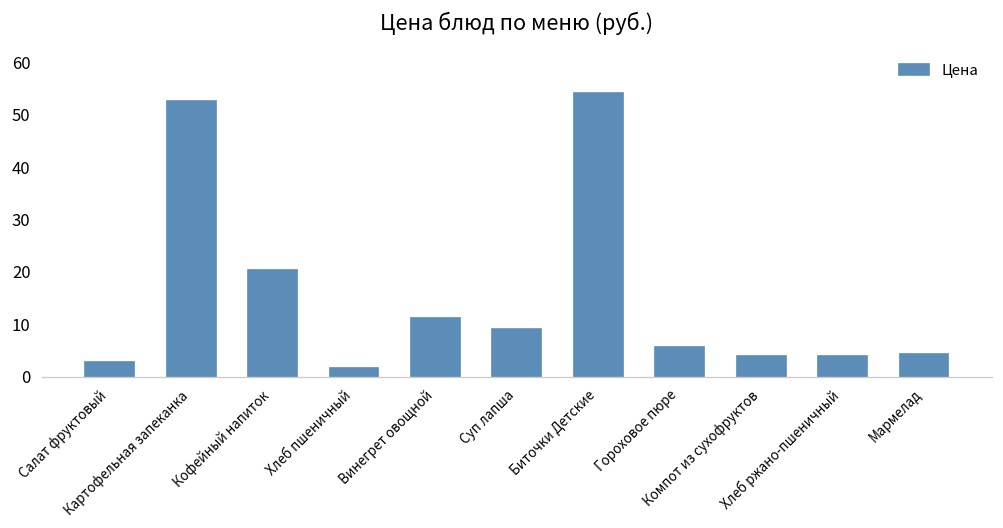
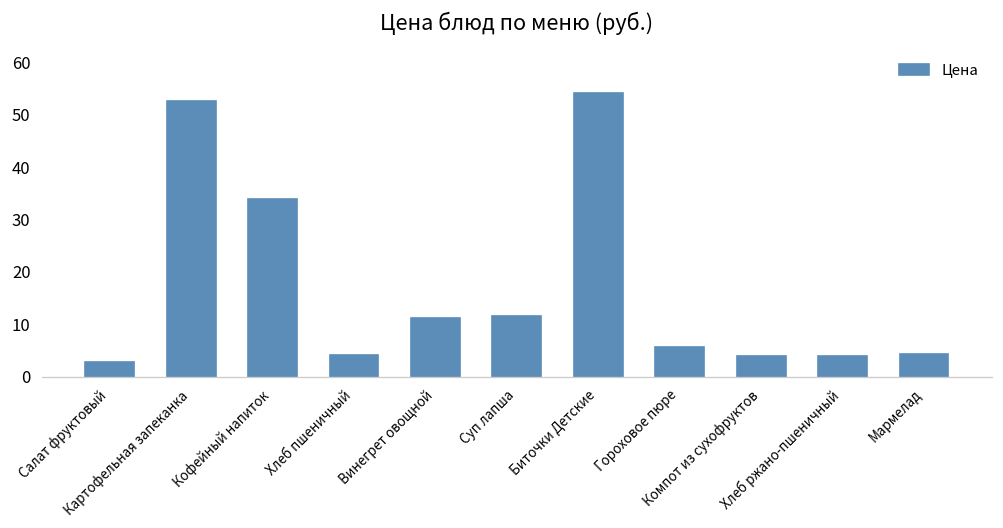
  {
    "Салат фруктовый": 3,
    "Картофельная запеканка": 53,
-   "Кофейный напиток": 20,
-   "Хлеб пшеничный": 2,
+   "Кофейный напиток": 34,
+   "Хлеб пшеничный": 4,
    "Винегрет овощной": 11,
-   "Суп лапша": 9,
+   "Суп лапша": 12,
    "Биточки Детские": 54,
    "Гороховое пюре": 6,
    "Компот из сухофруктов": 4,
    "Хлеб ржано-пшеничный": 4,
    "Мармелад": 4
  }
